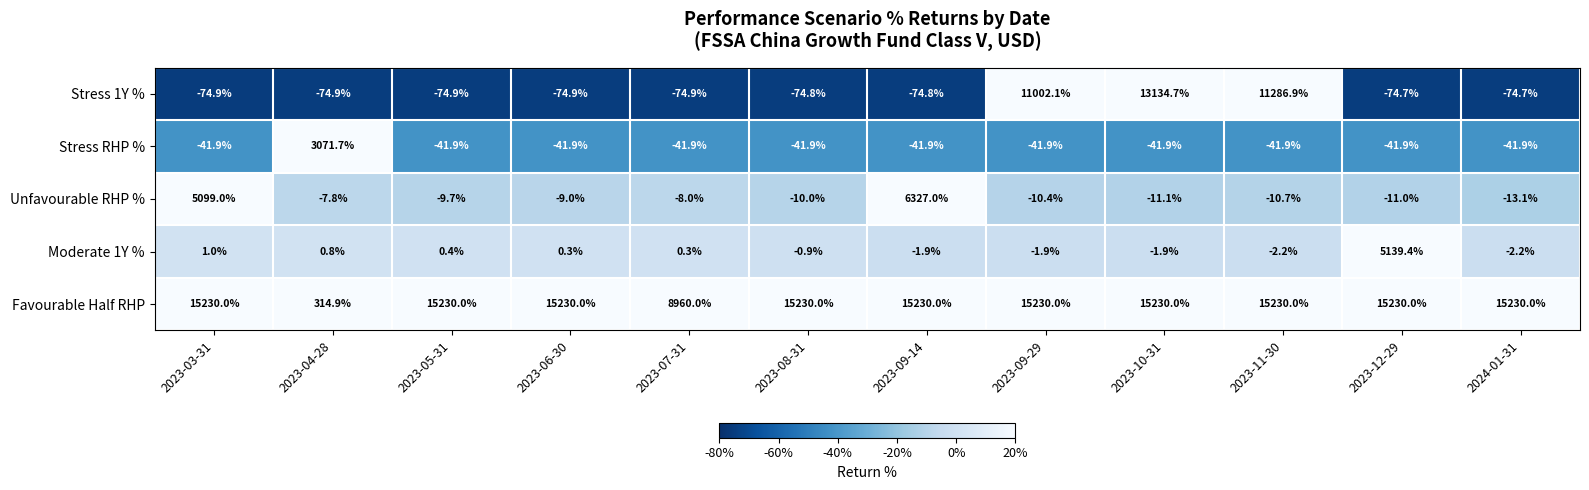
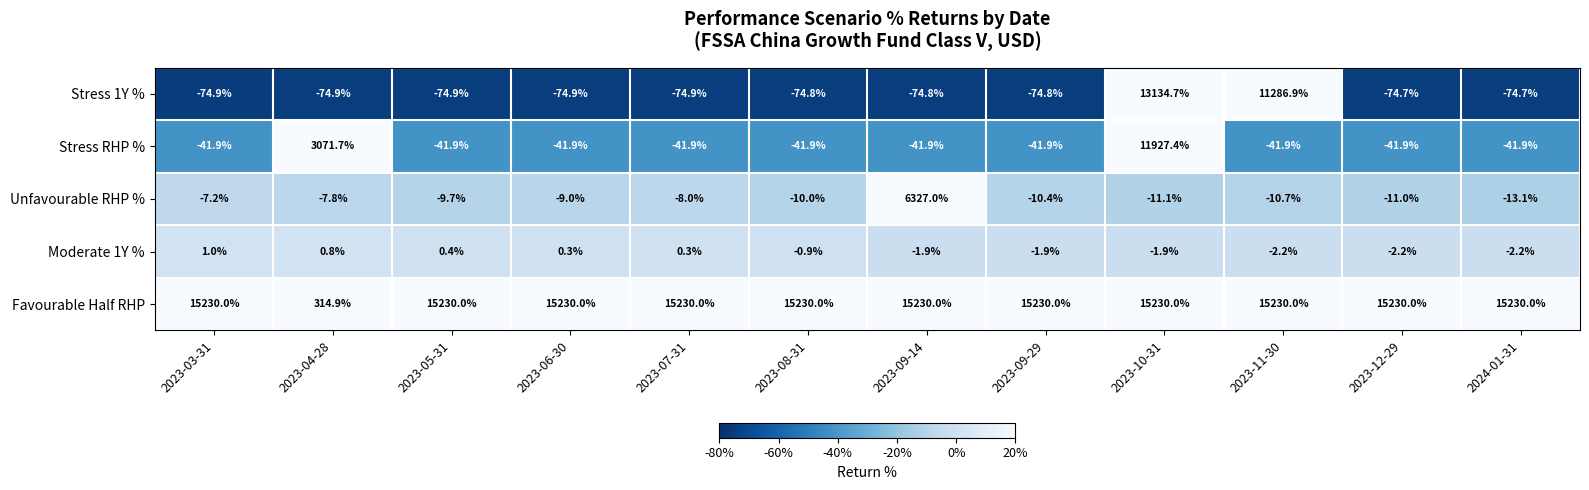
  {
    "Stress 1Y %": {
      "2023-03-31": "-74.9%",
      "2023-04-28": "-74.9%",
      "2023-05-31": "-74.9%",
      "2023-06-30": "-74.9%",
      "2023-07-31": "-74.9%",
      "2023-08-31": "-74.8%",
      "2023-09-14": "-74.8%",
-     "2023-09-29": "11002.1%",
+     "2023-09-29": "-74.8%",
      "2023-10-31": "13134.7%",
      "2023-11-30": "11286.9%",
      "2023-12-29": "-74.7%",
      "2024-01-31": "-74.7%"
    },
    "Stress RHP %": {
      "2023-03-31": "-41.9%",
      "2023-04-28": "3071.7%",
      "2023-05-31": "-41.9%",
      "2023-06-30": "-41.9%",
      "2023-07-31": "-41.9%",
      "2023-08-31": "-41.9%",
      "2023-09-14": "-41.9%",
      "2023-09-29": "-41.9%",
-     "2023-10-31": "-41.9%",
+     "2023-10-31": "11927.4%",
      "2023-11-30": "-41.9%",
      "2023-12-29": "-41.9%",
      "2024-01-31": "-41.9%"
    },
    "Unfavourable RHP %": {
-     "2023-03-31": "5099.0%",
+     "2023-03-31": "-7.2%",
      "2023-04-28": "-7.8%",
      "2023-05-31": "-9.7%",
      "2023-06-30": "-9.0%",
      "2023-07-31": "-8.0%",
      "2023-08-31": "-10.0%",
      "2023-09-14": "6327.0%",
      "2023-09-29": "-10.4%",
      "2023-10-31": "-11.1%",
      "2023-11-30": "-10.7%",
      "2023-12-29": "-11.0%",
      "2024-01-31": "-13.1%"
    },
    "Moderate 1Y %": {
      "2023-03-31": "1.0%",
      "2023-04-28": "0.8%",
      "2023-05-31": "0.4%",
      "2023-06-30": "0.3%",
      "2023-07-31": "0.3%",
      "2023-08-31": "-0.9%",
      "2023-09-14": "-1.9%",
      "2023-09-29": "-1.9%",
      "2023-10-31": "-1.9%",
      "2023-11-30": "-2.2%",
-     "2023-12-29": "5139.4%",
+     "2023-12-29": "-2.2%",
      "2024-01-31": "-2.2%"
    },
    "Favourable Half RHP": {
      "2023-03-31": "15230.0%",
      "2023-04-28": "314.9%",
      "2023-05-31": "15230.0%",
      "2023-06-30": "15230.0%",
-     "2023-07-31": "8960.0%",
+     "2023-07-31": "15230.0%",
      "2023-08-31": "15230.0%",
      "2023-09-14": "15230.0%",
      "2023-09-29": "15230.0%",
      "2023-10-31": "15230.0%",
      "2023-11-30": "15230.0%",
      "2023-12-29": "15230.0%",
      "2024-01-31": "15230.0%"
    }
  }
